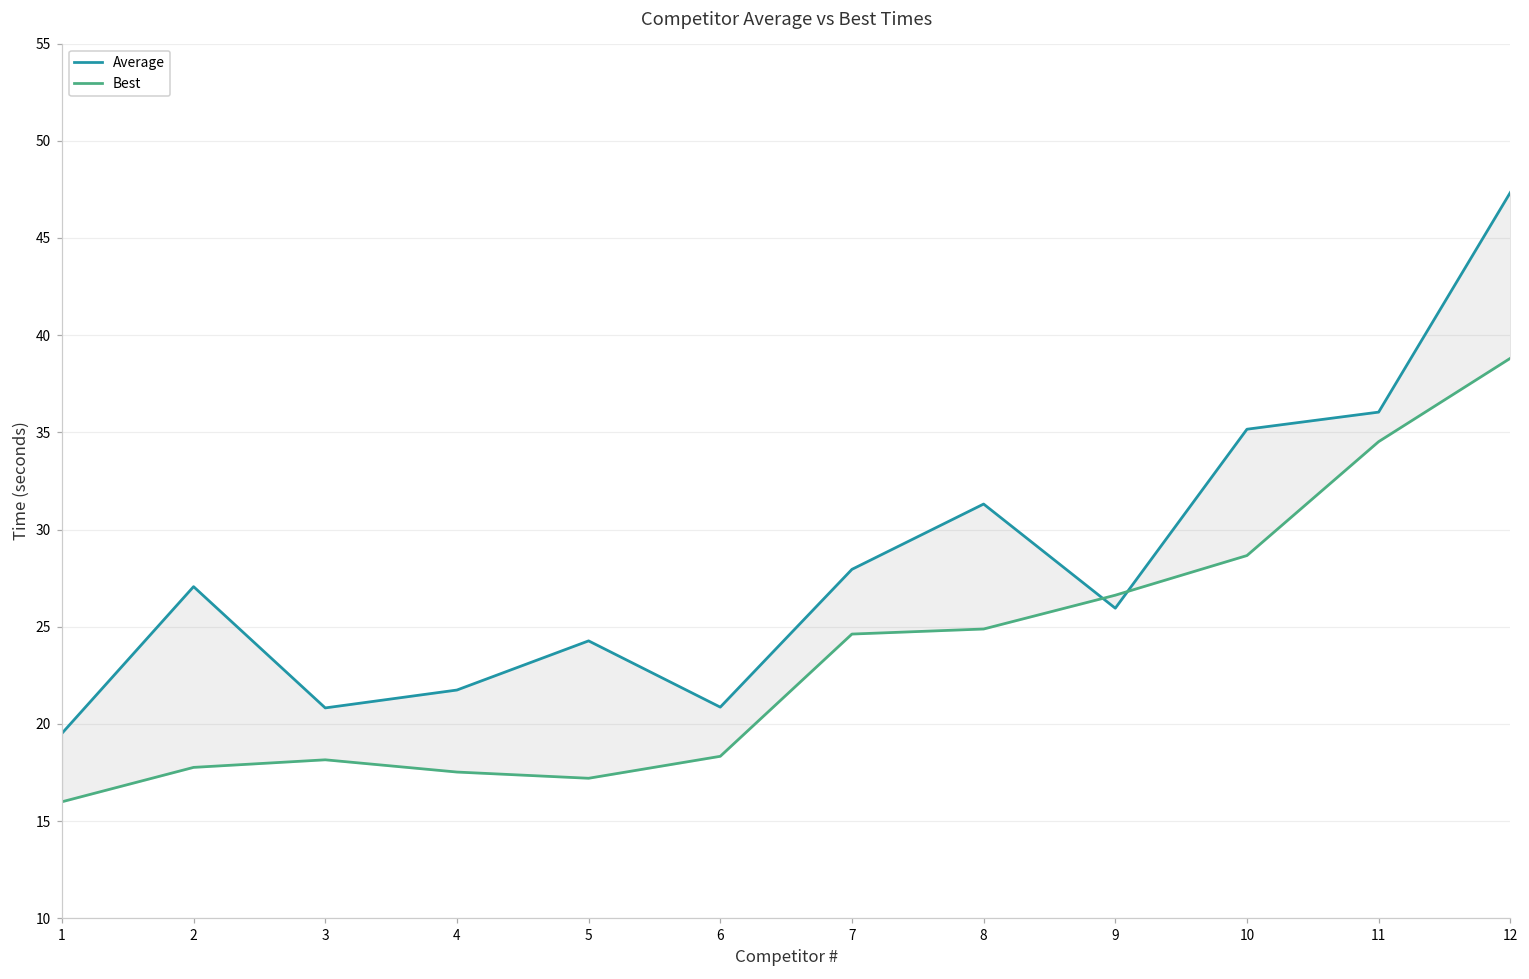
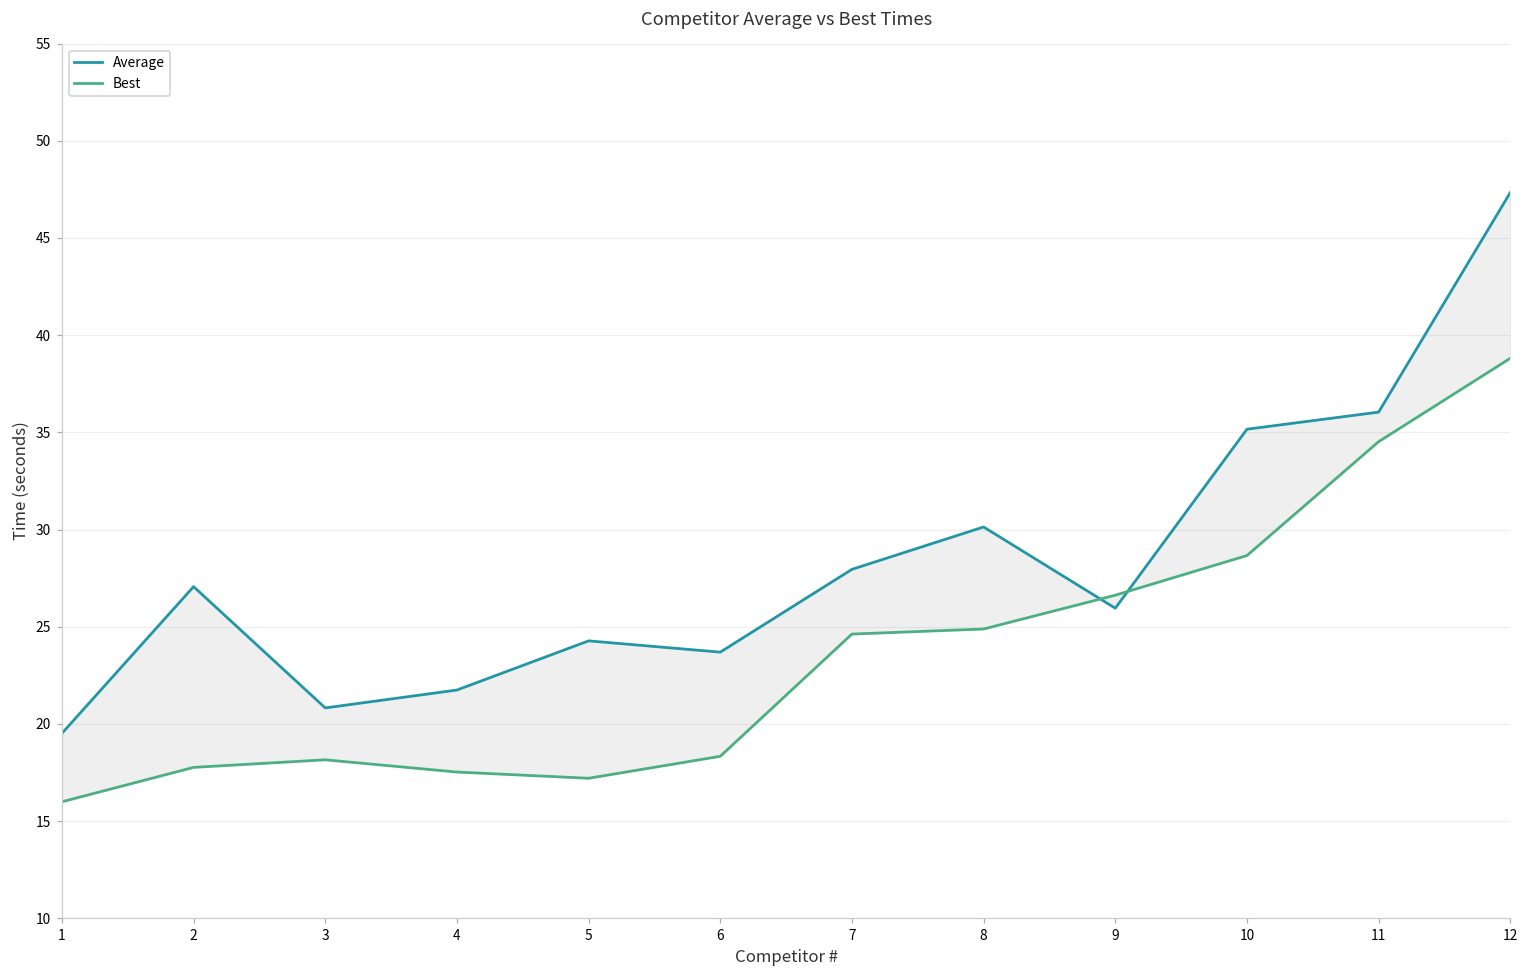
  {
    "Average": {
-     "6": 20.9,
-     "8": 31.3,
+     "6": 23.7,
+     "8": 30.1,
      "9": 26.0
    },
    "Best": {
      "1": 16.0,
      "2": 17.8,
      "3": 18.2,
      "4": 17.5,
      "5": 17.2,
      "6": 18.3,
      "7": 24.6,
      "8": 24.9,
      "10": 28.7,
      "11": 34.5,
      "12": 38.8
    }
  }
